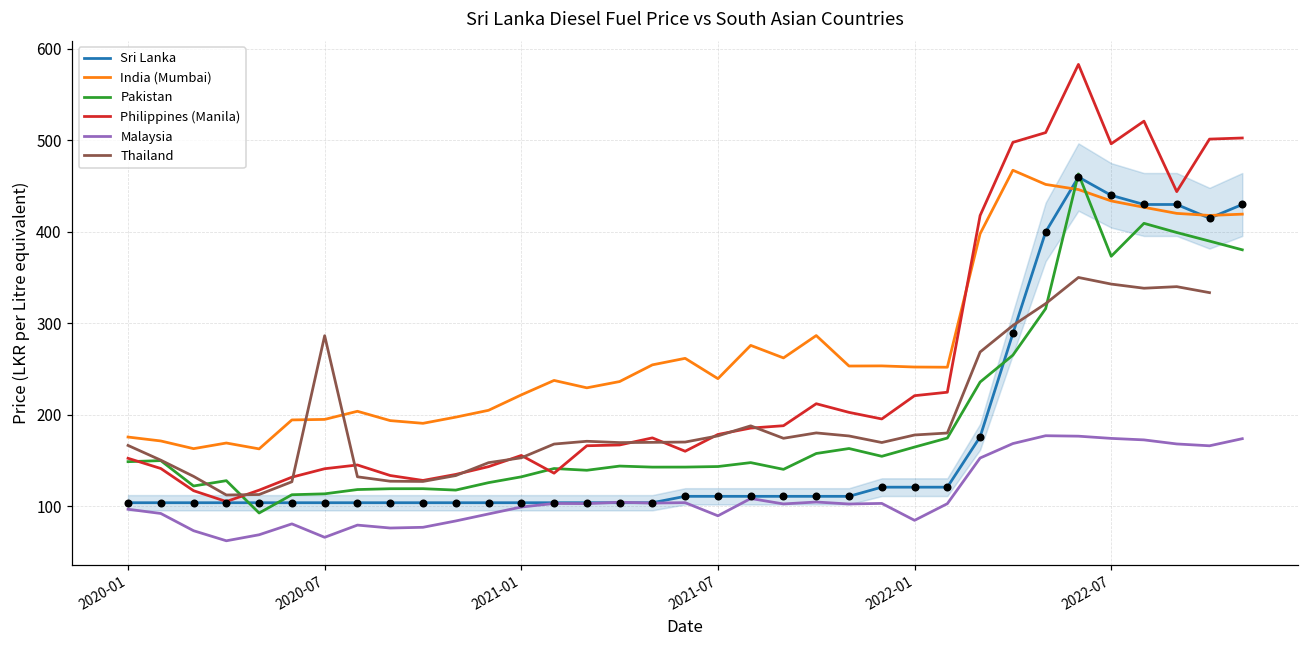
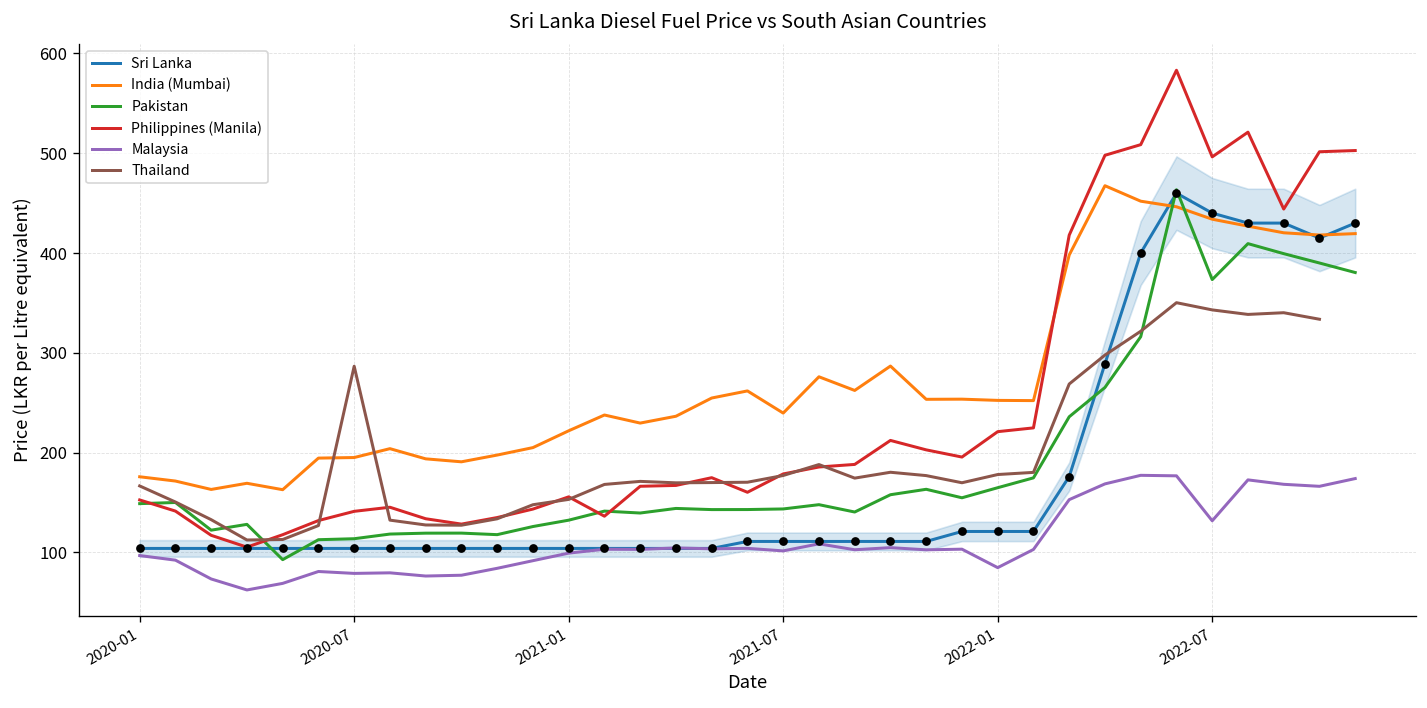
  {
    "India (Mumbai)": {
      "2020-01": 180,
      "2020-07": 200,
      "2021-01": 220,
      "2021-07": 240,
      "2022-01": 250,
      "2022-07": 430
    },
    "Pakistan": {
      "2020-01": 150,
      "2021-01": 130,
      "2021-07": 140,
      "2022-01": 160,
      "2022-07": 370
    },
    "Philippines (Manila)": {
      "2020-01": 150,
      "2020-07": 140,
      "2022-01": 220,
      "2022-07": 500
    },
    "Malaysia": {
      "2020-01": 100,
-     "2020-07": 70,
+     "2020-07": 80,
      "2021-01": 100,
-     "2021-07": 90,
+     "2021-07": 100,
      "2022-01": 80,
-     "2022-07": 170
+     "2022-07": 130
    },
    "Thailand": {
      "2020-01": 170,
      "2020-07": 290,
      "2022-01": 180,
      "2022-07": 340
    }
  }
